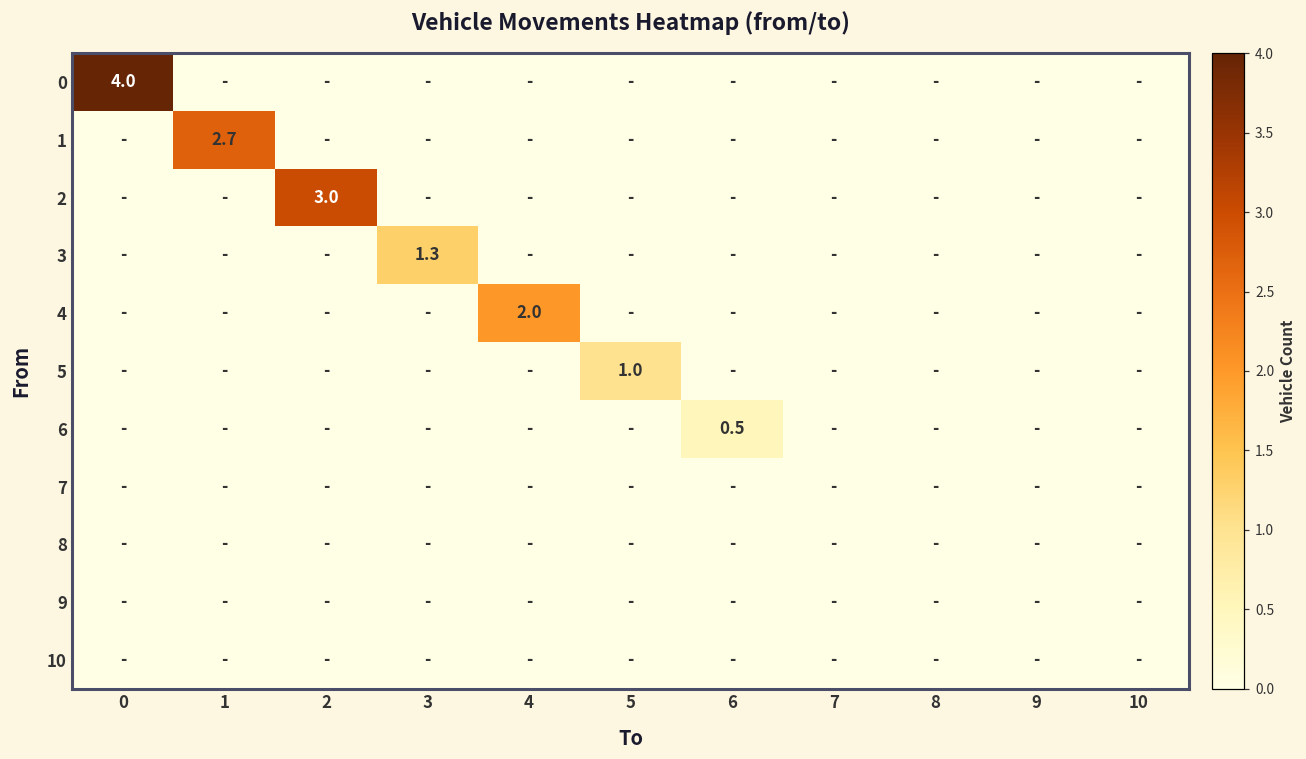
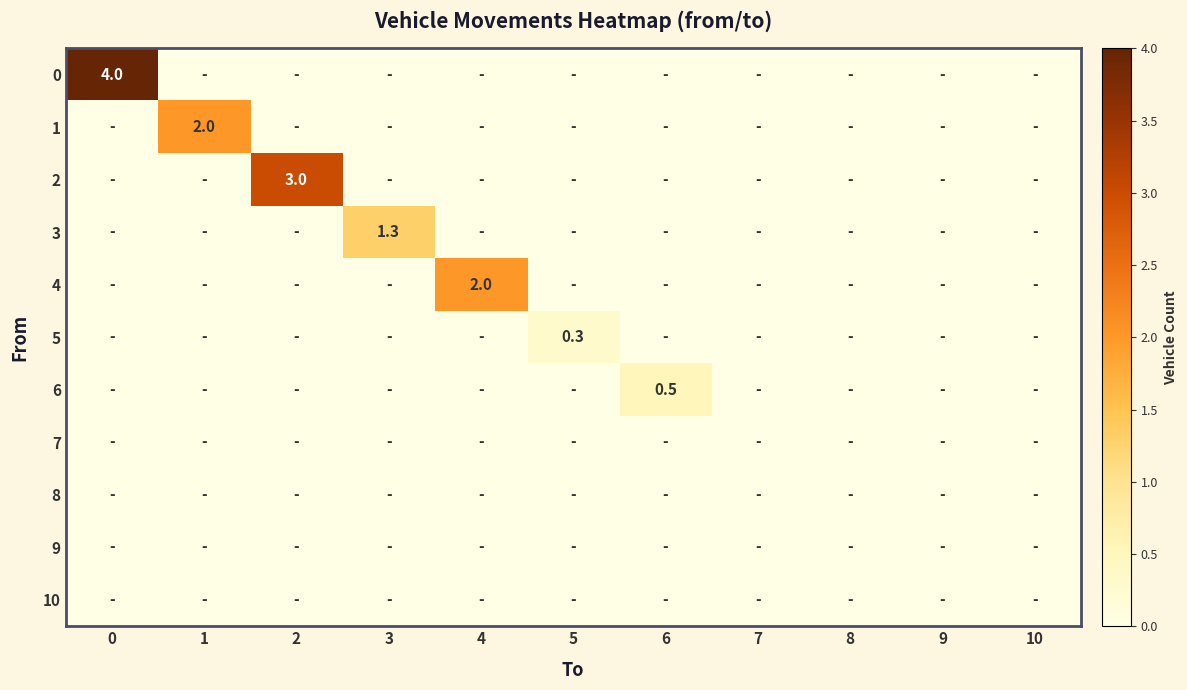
  {
    "0": {
      "0": 4.0
    },
    "1": {
-     "1": 2.7
+     "1": 2.0
    },
    "2": {
      "2": 3.0
    },
    "3": {
      "3": 1.3
    },
    "4": {
      "4": 2.0
    },
    "5": {
-     "5": 1.0
+     "5": 0.3
    },
    "6": {
      "6": 0.5
    }
  }
